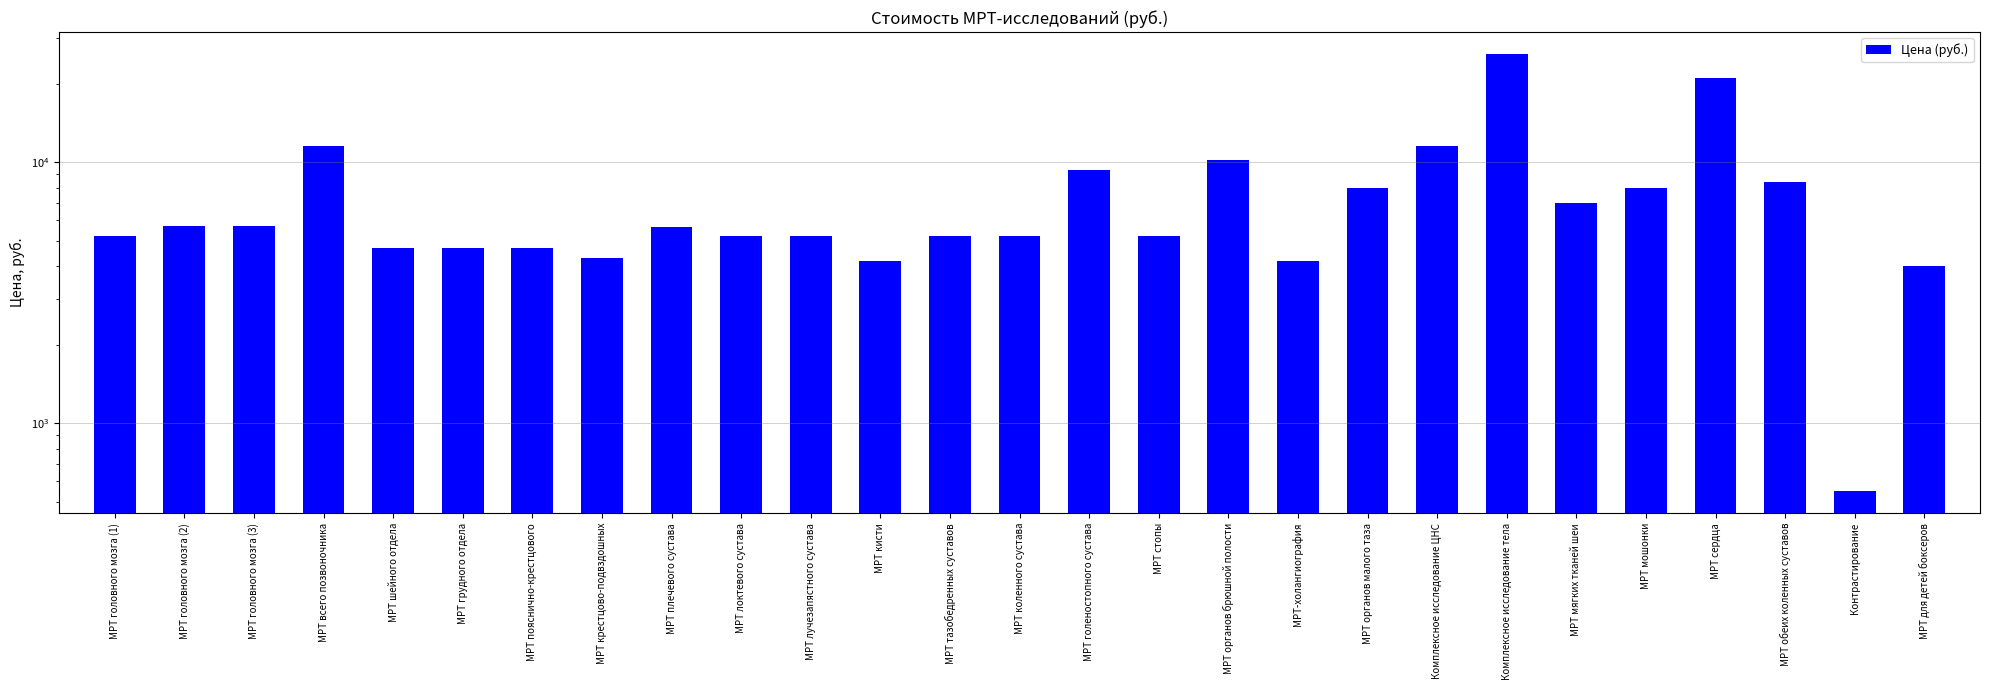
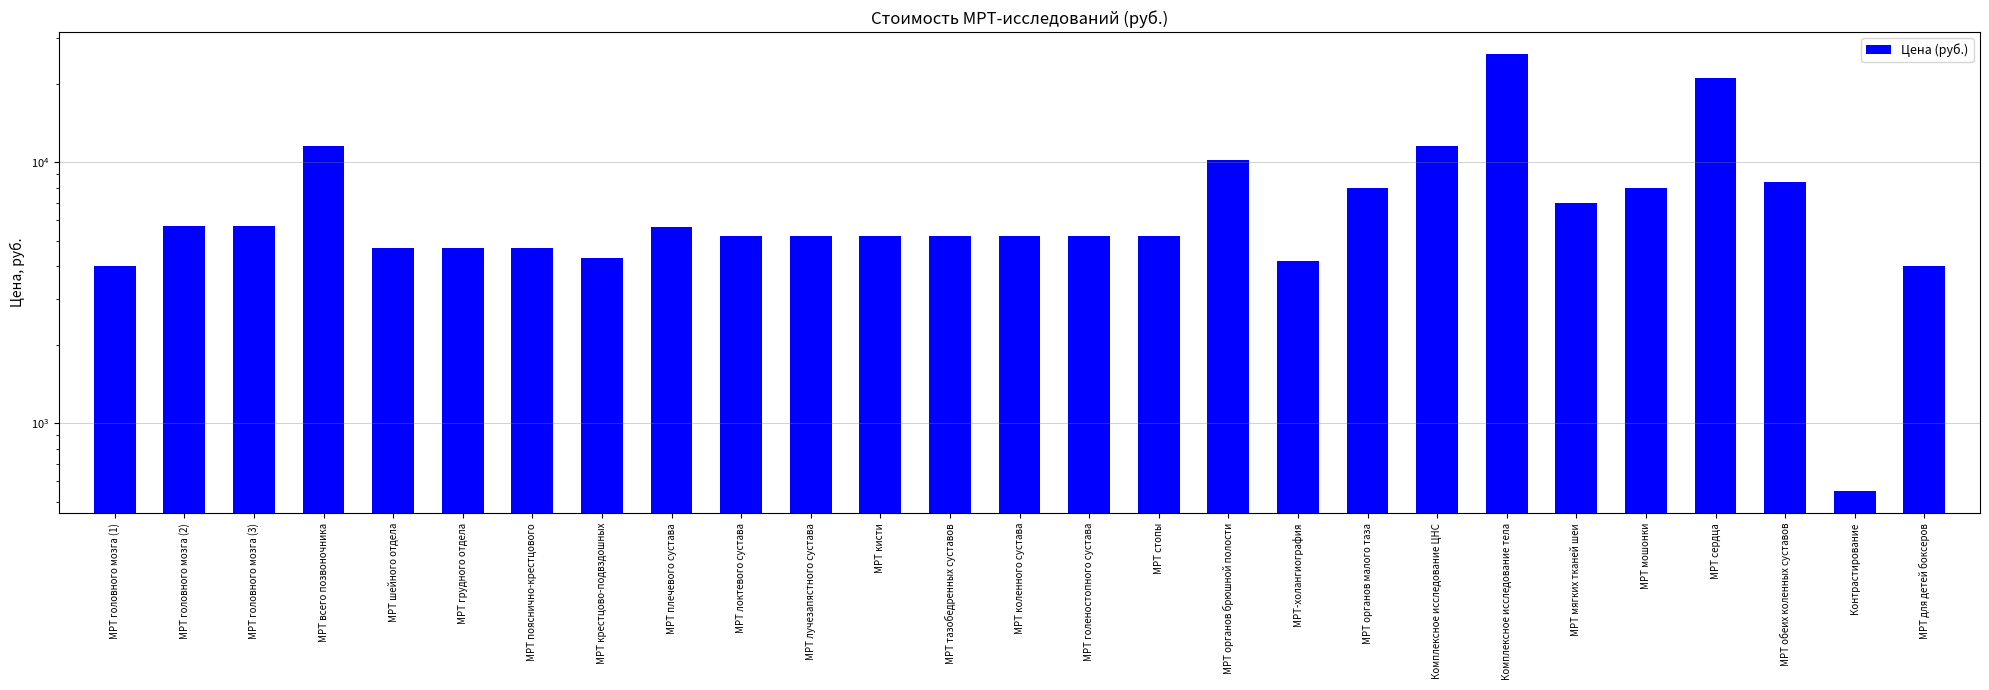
  {
-   "МРТ головного мозга (1)": 5200,
+   "МРТ головного мозга (1)": 4000,
    "МРТ головного мозга (2)": 5700,
    "МРТ головного мозга (3)": 5700,
    "МРТ всего позвоночника": 12000,
    "МРТ шейного отдела": 4700,
    "МРТ грудного отдела": 4700,
    "МРТ пояснично-крестцового": 4700,
    "МРТ крестцово-подвздошных": 4300,
    "МРТ плечевого сустава": 5600,
    "МРТ локтевого сустава": 5200,
    "МРТ лучезапястного сустава": 5200,
-   "МРТ кисти": 4200,
+   "МРТ кисти": 5200,
    "МРТ тазобедренных суставов": 5200,
    "МРТ коленного сустава": 5200,
-   "МРТ голеностопного сустава": 9400,
+   "МРТ голеностопного сустава": 5200,
    "МРТ стопы": 5200,
    "МРТ органов брюшной полости": 10200,
    "МРТ-холангиография": 4200,
    "МРТ органов малого таза": 8000,
    "Комплексное исследование ЦНС": 12000,
    "Комплексное исследование тела": 26000,
    "МРТ мягких тканей шеи": 7000,
    "МРТ мошонки": 8000,
    "МРТ сердца": 21000,
    "МРТ обеих коленных суставов": 8400,
    "Контрастирование": 550,
    "МРТ для детей боксеров": 4000
  }
